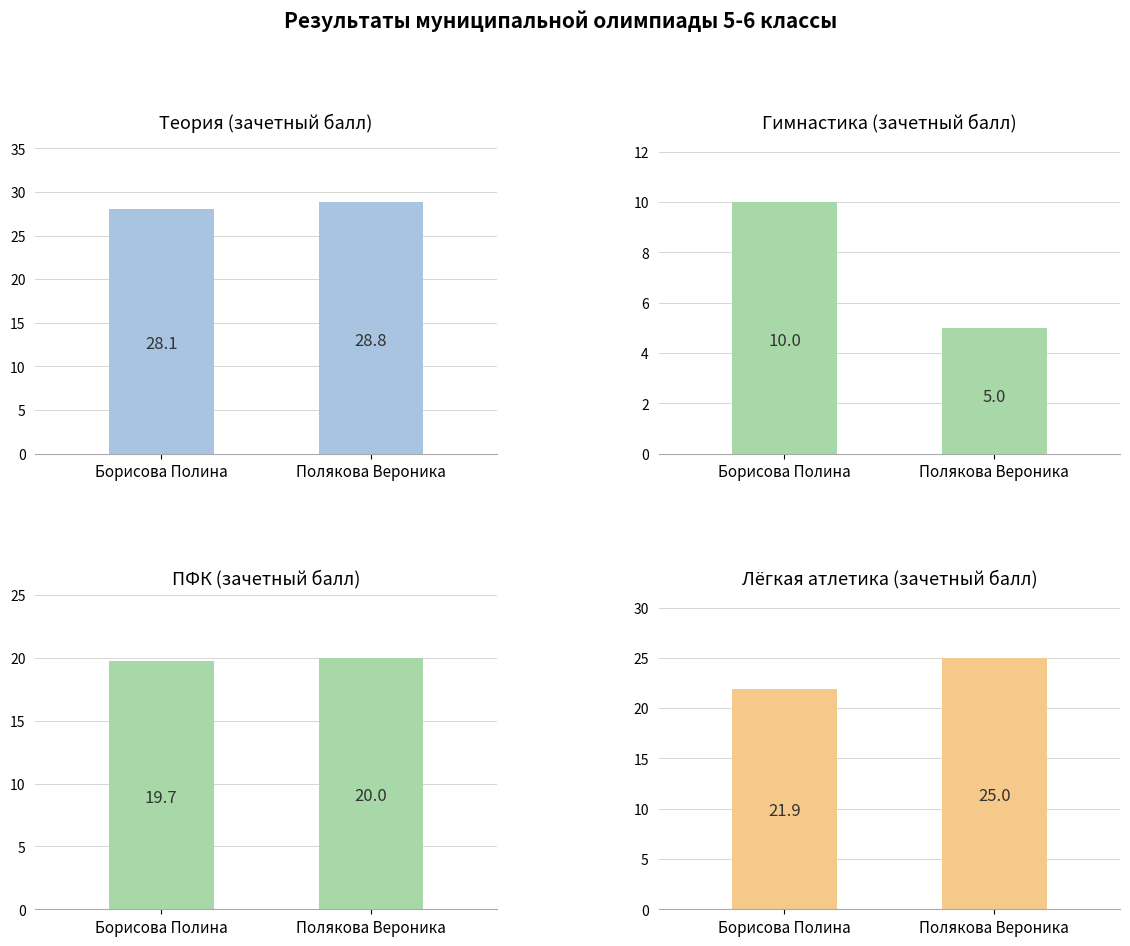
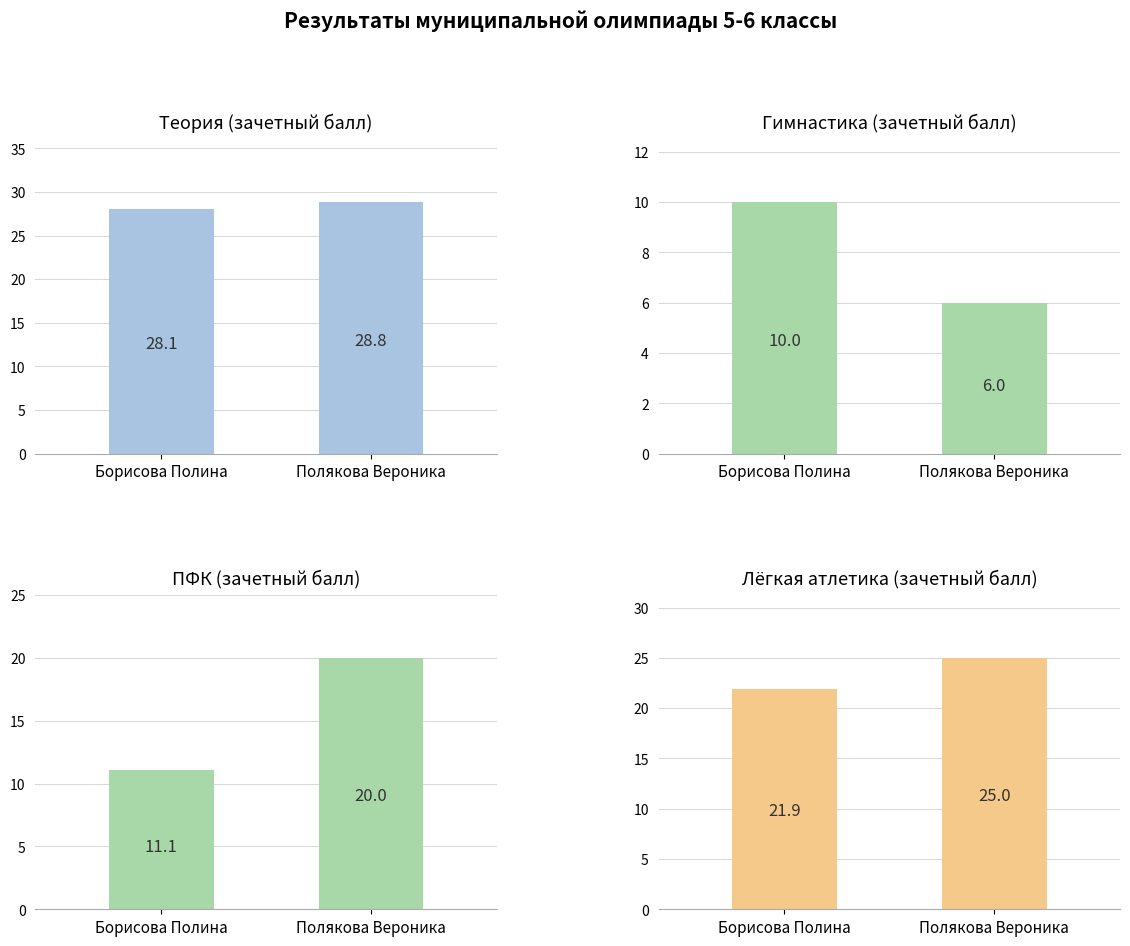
  {
    "Теория (зачетный балл)": {
      "Борисова Полина": 28.1,
      "Полякова Вероника": 28.8
    },
    "Гимнастика (зачетный балл)": {
      "Борисова Полина": 10.0,
-     "Полякова Вероника": 5.0
+     "Полякова Вероника": 6.0
    },
    "ПФК (зачетный балл)": {
-     "Борисова Полина": 19.7,
+     "Борисова Полина": 11.1,
      "Полякова Вероника": 20.0
    },
    "Лёгкая атлетика (зачетный балл)": {
      "Борисова Полина": 21.9,
      "Полякова Вероника": 25.0
    }
  }
